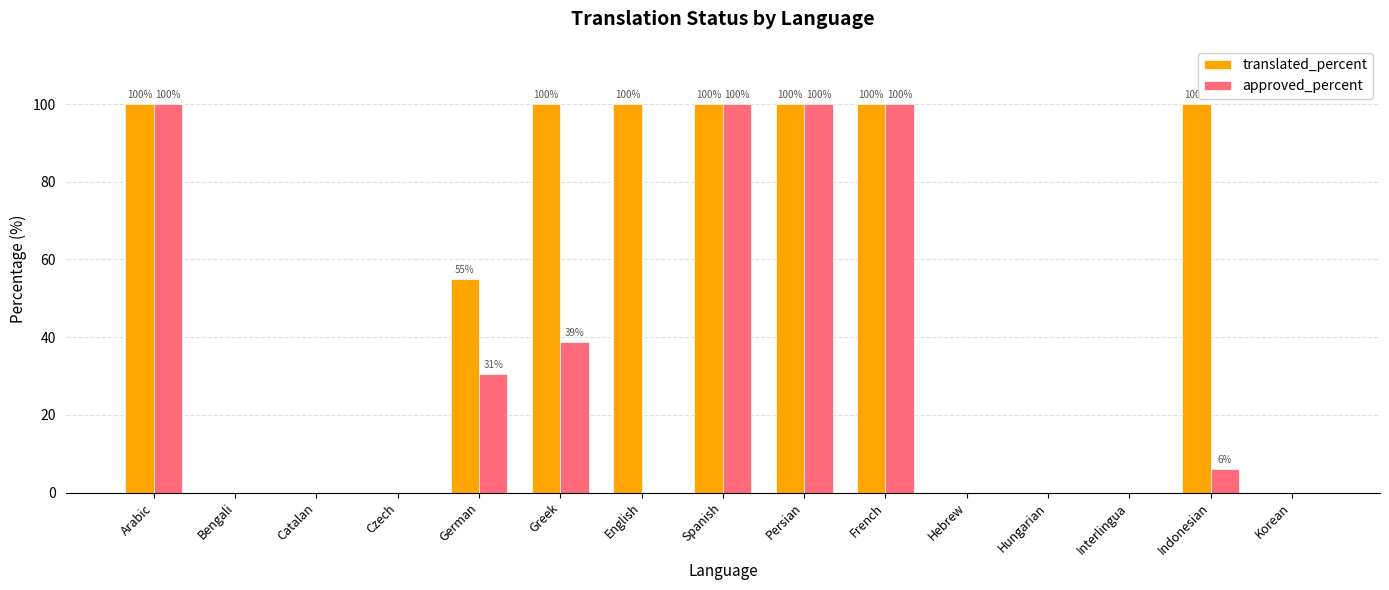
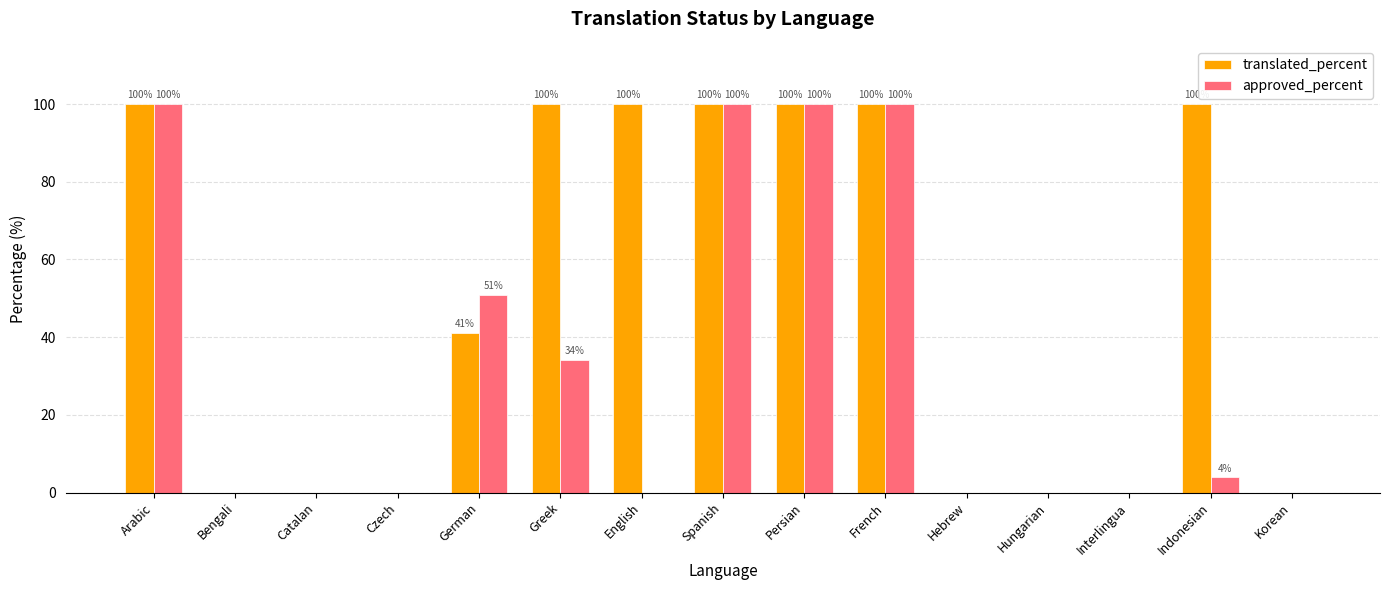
  {
    "translated_percent": {
      "Arabic": "100%",
-     "German": "55%",
+     "German": "41%",
      "Greek": "100%",
      "English": "100%",
      "Spanish": "100%",
      "Persian": "100%",
      "French": "100%"
    },
    "approved_percent": {
      "Arabic": "100%",
-     "German": "31%",
-     "Greek": "39%",
+     "German": "51%",
+     "Greek": "34%",
      "Spanish": "100%",
      "Persian": "100%",
      "French": "100%",
-     "Indonesian": "6%"
+     "Indonesian": "4%"
    }
  }
